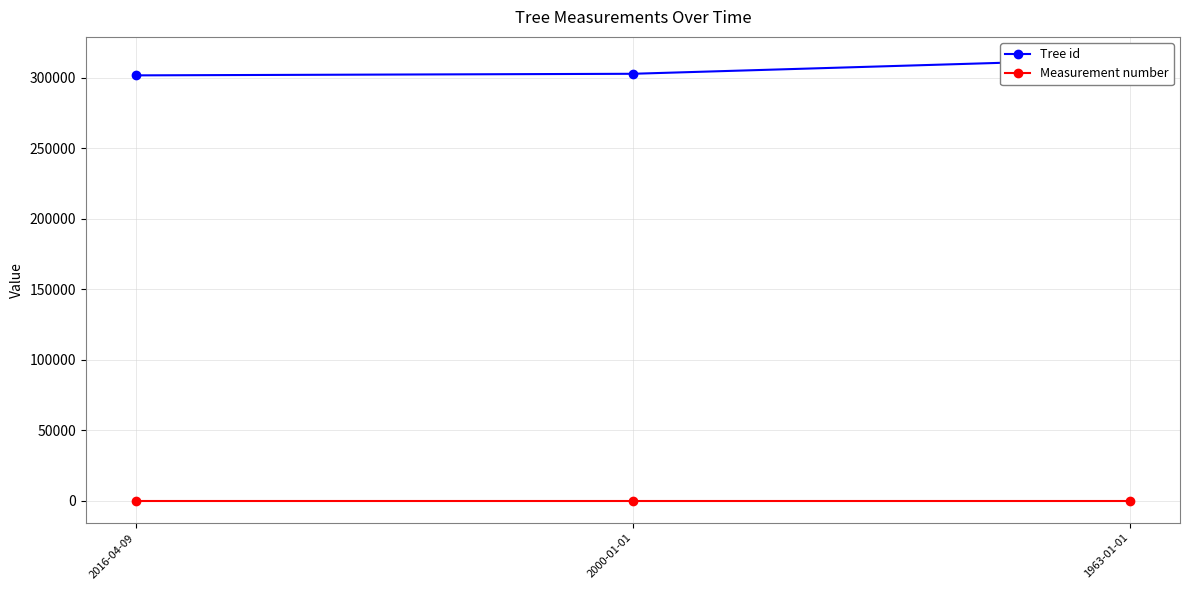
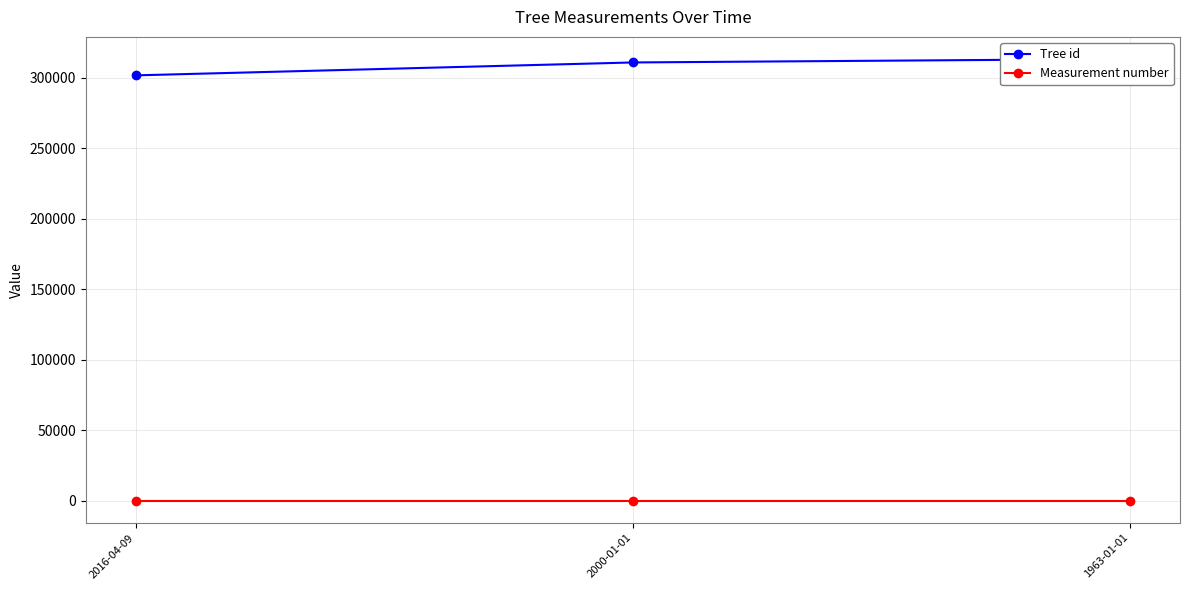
  {
    "Tree id": {
      "2016-04-09": 302000,
-     "2000-01-01": 303000
+     "2000-01-01": 311000
    },
    "Measurement number": {
      "2016-04-09": 0,
      "2000-01-01": 0,
      "1963-01-01": 0
    }
  }
